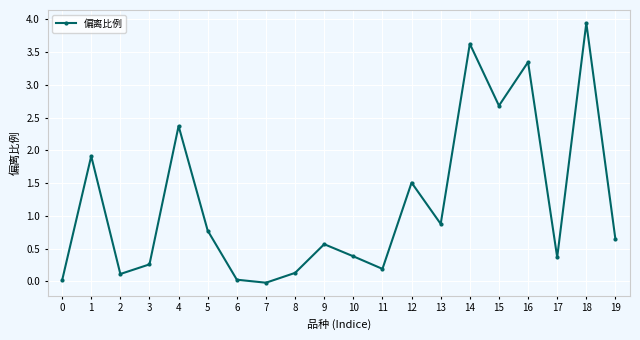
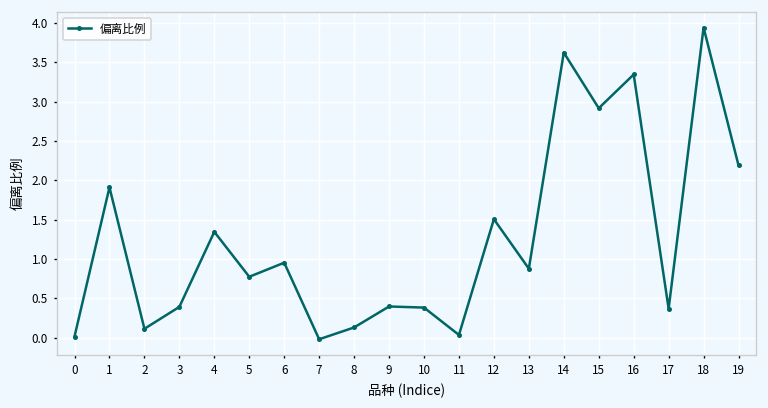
  {
    "0": 0.0,
    "1": 1.9,
    "2": 0.1,
-   "3": 0.3,
-   "4": 2.4,
+   "3": 0.4,
+   "4": 1.3,
    "5": 0.8,
-   "6": 0.0,
+   "6": 1.0,
    "7": 0.0,
    "8": 0.1,
-   "9": 0.6,
+   "9": 0.4,
    "10": 0.4,
-   "11": 0.2,
+   "11": 0.0,
    "12": 1.5,
    "13": 0.9,
    "14": 3.6,
-   "15": 2.7,
+   "15": 2.9,
    "16": 3.3,
    "17": 0.4,
    "18": 3.9,
-   "19": 0.6
+   "19": 2.2
  }
